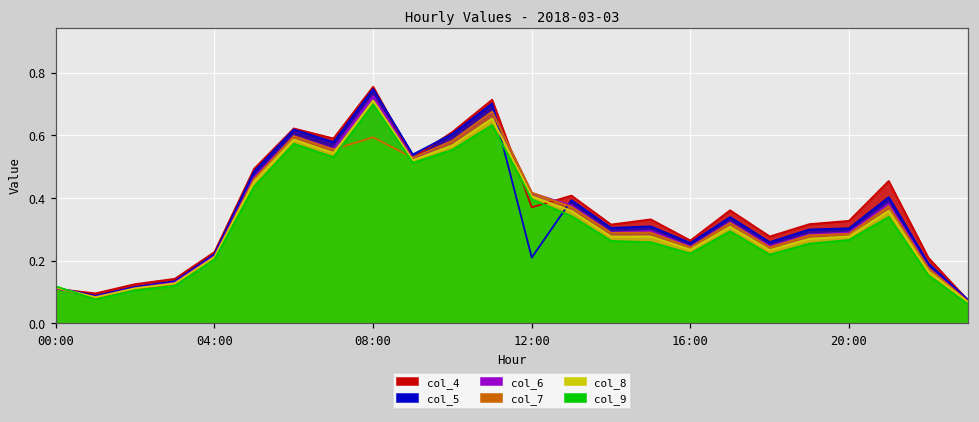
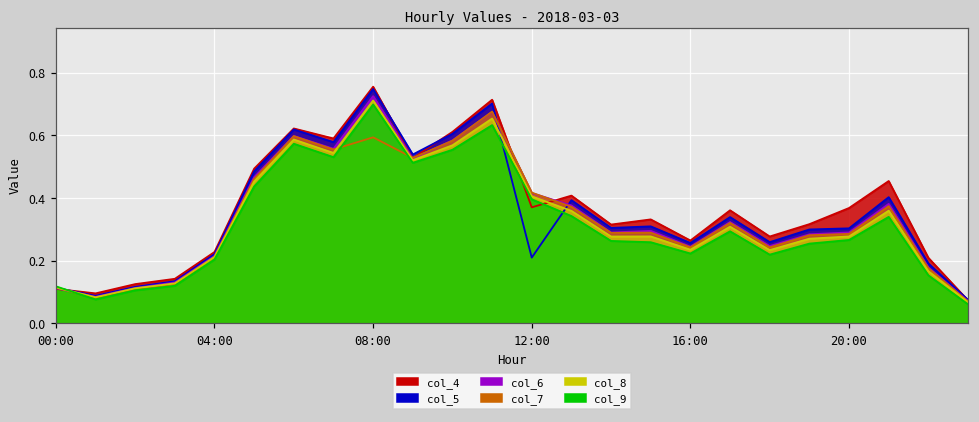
  {
    "col_4": {
      "12:00": 0.37,
-     "20:00": 0.33
+     "20:00": 0.37
    },
    "col_5": {
      "12:00": 0.21,
      "20:00": 0.30
    },
    "col_6": {
      "08:00": 0.72
    },
    "col_7": {
      "08:00": 0.59
    },
    "col_8": {
      "08:00": 0.71,
      "12:00": 0.40
    },
    "col_9": {
      "08:00": 0.70,
      "12:00": 0.40,
      "16:00": 0.22,
      "20:00": 0.27
    }
  }
